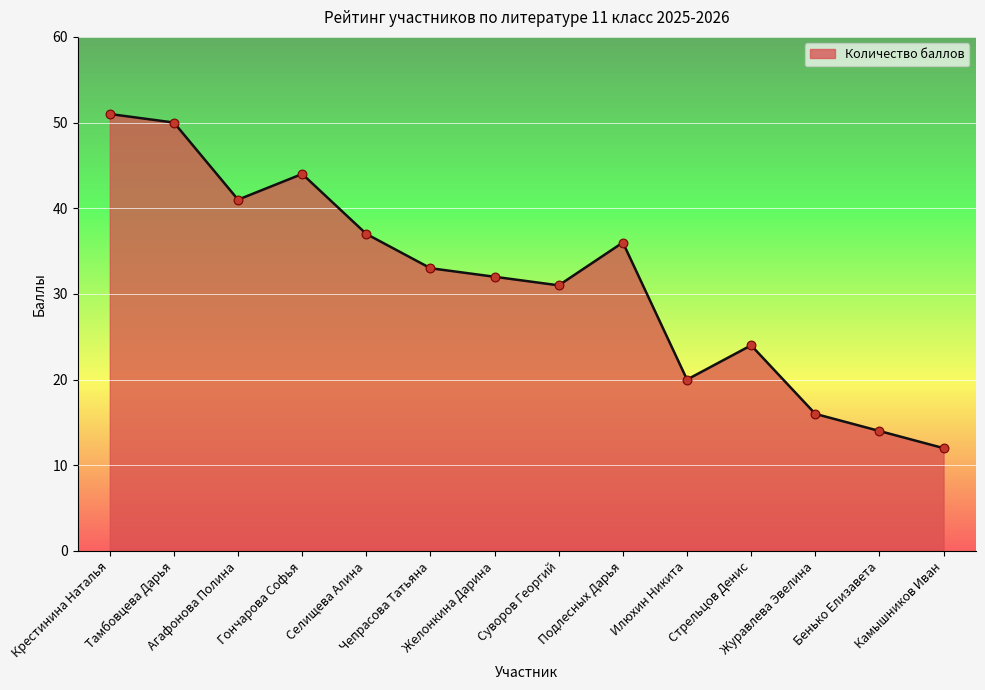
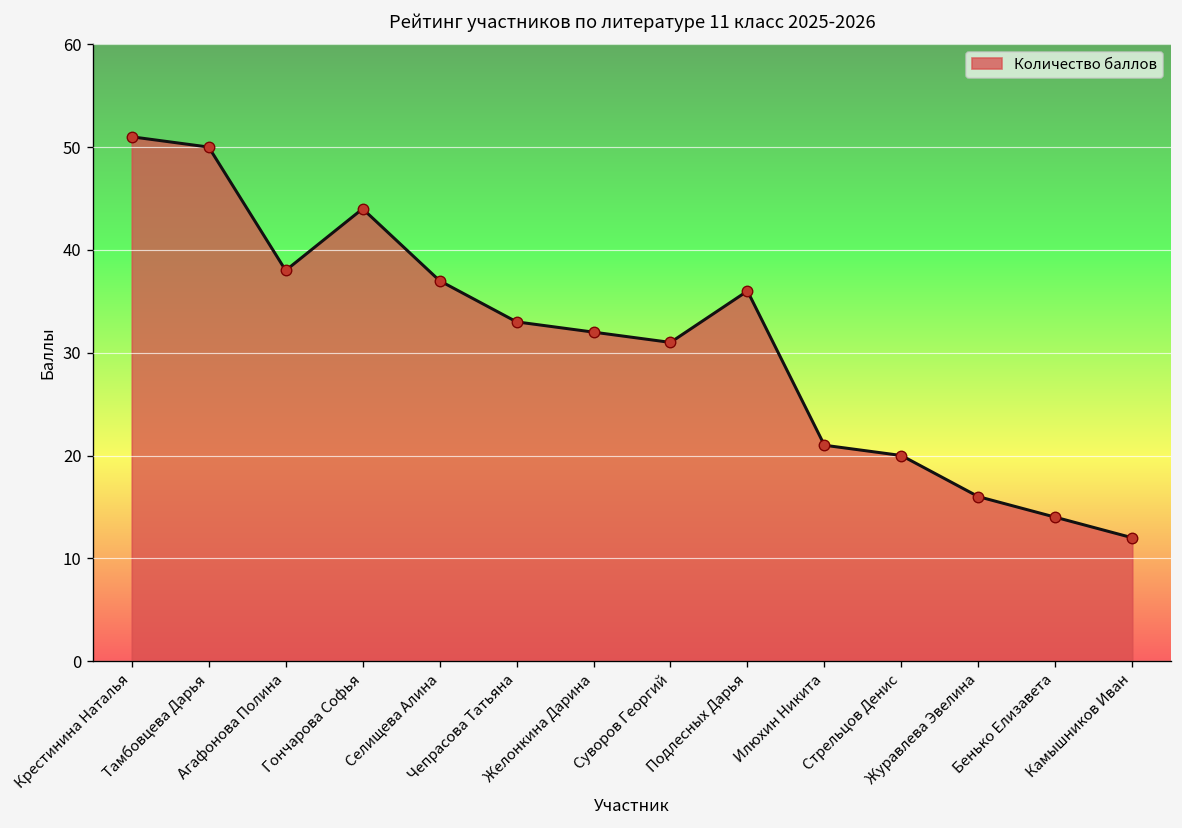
  {
    "Крестинина Наталья": 51,
    "Тамбовцева Дарья": 50,
-   "Агафонова Полина": 41,
+   "Агафонова Полина": 38,
    "Гончарова Софья": 44,
    "Селищева Алина": 37,
    "Чепрасова Татьяна": 33,
    "Желонкина Дарина": 32,
    "Суворов Георгий": 31,
    "Подлесных Дарья": 36,
-   "Илюхин Никита": 20,
-   "Стрельцов Денис": 24,
+   "Илюхин Никита": 21,
+   "Стрельцов Денис": 20,
    "Журавлева Эвелина": 16,
    "Бенько Елизавета": 14,
    "Камышников Иван": 12
  }
